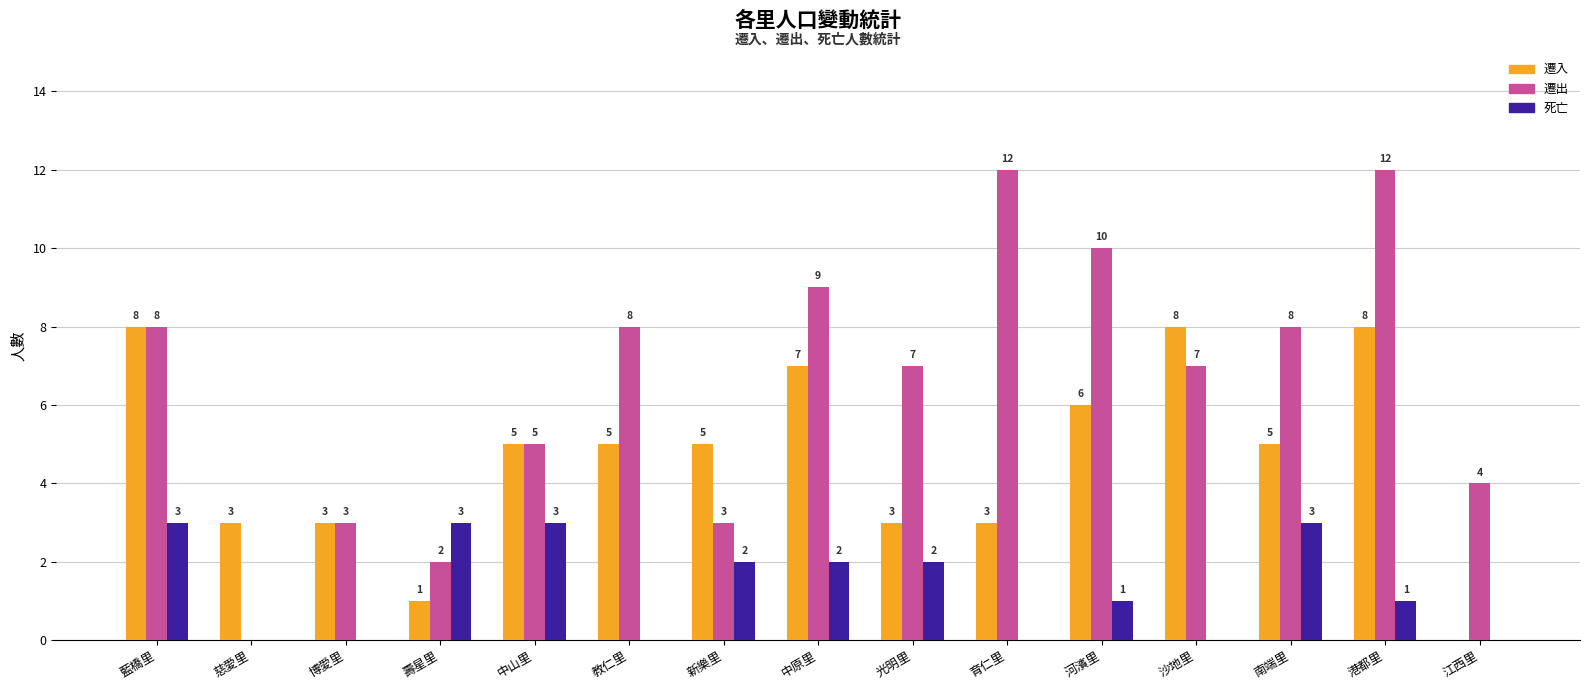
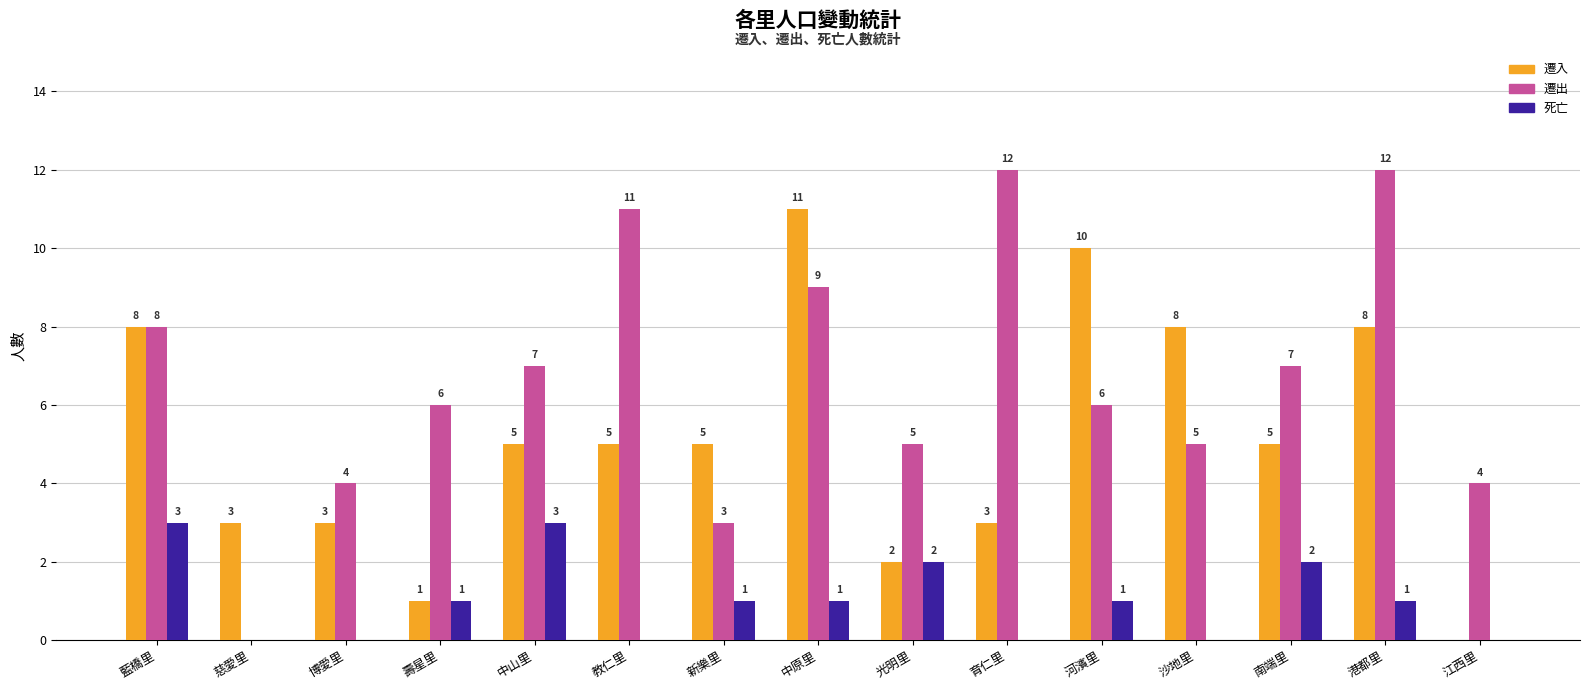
  {
    "遷入": {
      "藍橋里": 8,
      "慈愛里": 3,
      "博愛里": 3,
      "壽星里": 1,
      "中山里": 5,
      "教仁里": 5,
      "新樂里": 5,
-     "中原里": 7,
-     "光明里": 3,
+     "中原里": 11,
+     "光明里": 2,
      "育仁里": 3,
-     "河濱里": 6,
+     "河濱里": 10,
      "沙地里": 8,
      "南端里": 5,
      "港都里": 8
    },
    "遷出": {
      "藍橋里": 8,
-     "博愛里": 3,
-     "壽星里": 2,
-     "中山里": 5,
-     "教仁里": 8,
+     "博愛里": 4,
+     "壽星里": 6,
+     "中山里": 7,
+     "教仁里": 11,
      "新樂里": 3,
      "中原里": 9,
-     "光明里": 7,
+     "光明里": 5,
      "育仁里": 12,
-     "河濱里": 10,
-     "沙地里": 7,
-     "南端里": 8,
+     "河濱里": 6,
+     "沙地里": 5,
+     "南端里": 7,
      "港都里": 12,
      "江西里": 4
    },
    "死亡": {
      "藍橋里": 3,
-     "壽星里": 3,
+     "壽星里": 1,
      "中山里": 3,
-     "新樂里": 2,
-     "中原里": 2,
+     "新樂里": 1,
+     "中原里": 1,
      "光明里": 2,
      "河濱里": 1,
-     "南端里": 3,
+     "南端里": 2,
      "港都里": 1
    }
  }
